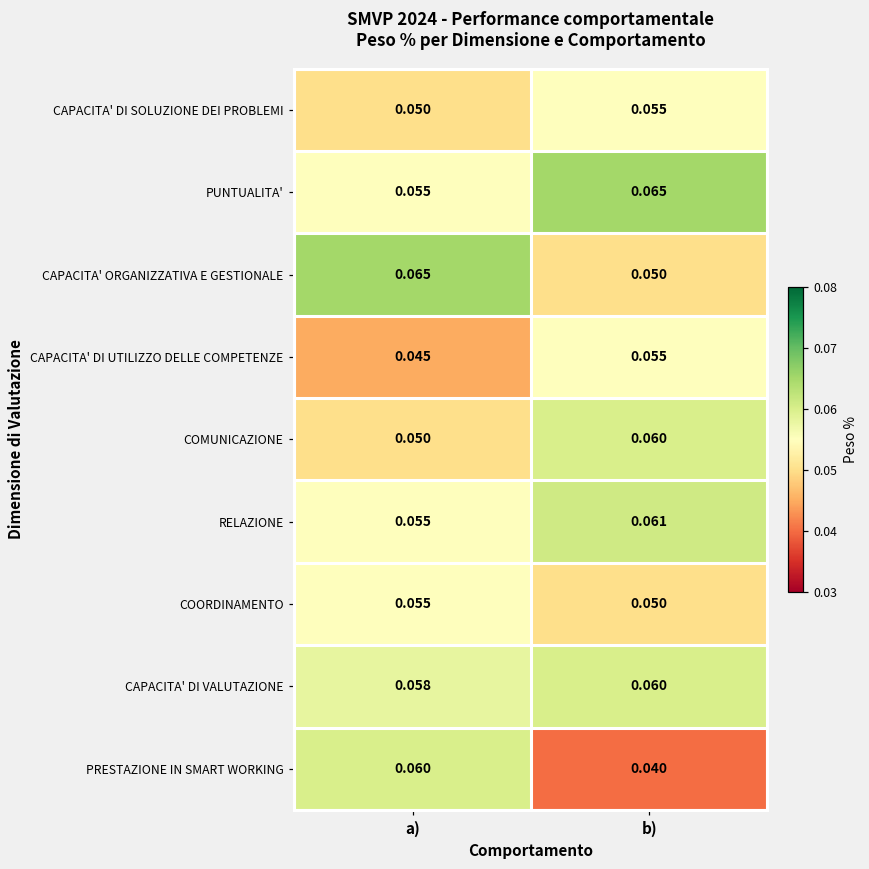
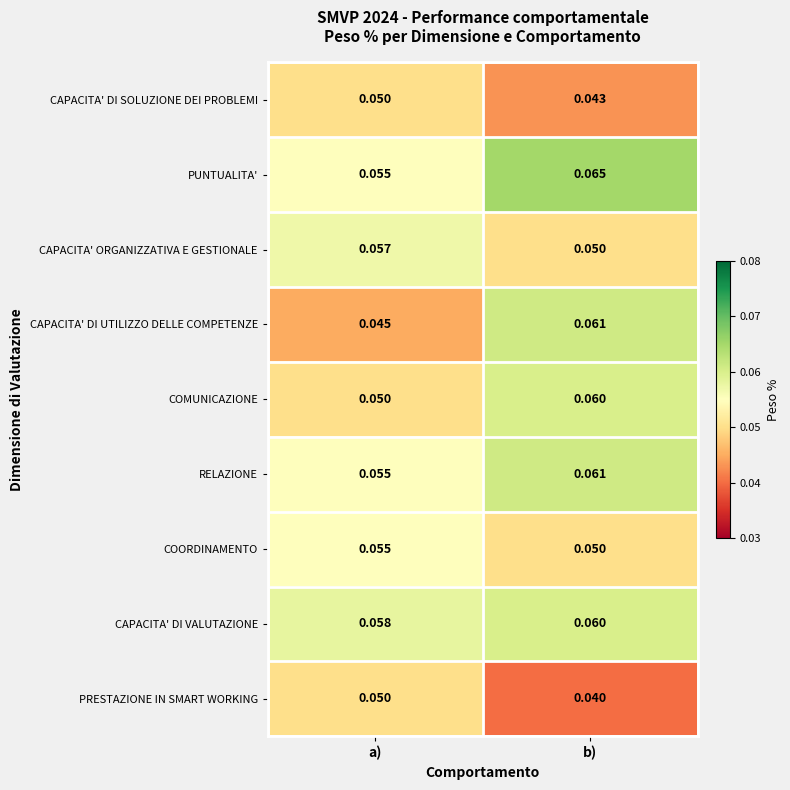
  {
    "CAPACITA' DI SOLUZIONE DEI PROBLEMI": {
      "a)": 0.050,
-     "b)": 0.055
+     "b)": 0.043
    },
    "PUNTUALITA'": {
      "a)": 0.055,
      "b)": 0.065
    },
    "CAPACITA' ORGANIZZATIVA E GESTIONALE": {
-     "a)": 0.065,
+     "a)": 0.057,
      "b)": 0.050
    },
    "CAPACITA' DI UTILIZZO DELLE COMPETENZE": {
      "a)": 0.045,
-     "b)": 0.055
+     "b)": 0.061
    },
    "COMUNICAZIONE": {
      "a)": 0.050,
      "b)": 0.060
    },
    "RELAZIONE": {
      "a)": 0.055,
      "b)": 0.061
    },
    "COORDINAMENTO": {
      "a)": 0.055,
      "b)": 0.050
    },
    "CAPACITA' DI VALUTAZIONE": {
      "a)": 0.058,
      "b)": 0.060
    },
    "PRESTAZIONE IN SMART WORKING": {
-     "a)": 0.060,
+     "a)": 0.050,
      "b)": 0.040
    }
  }
